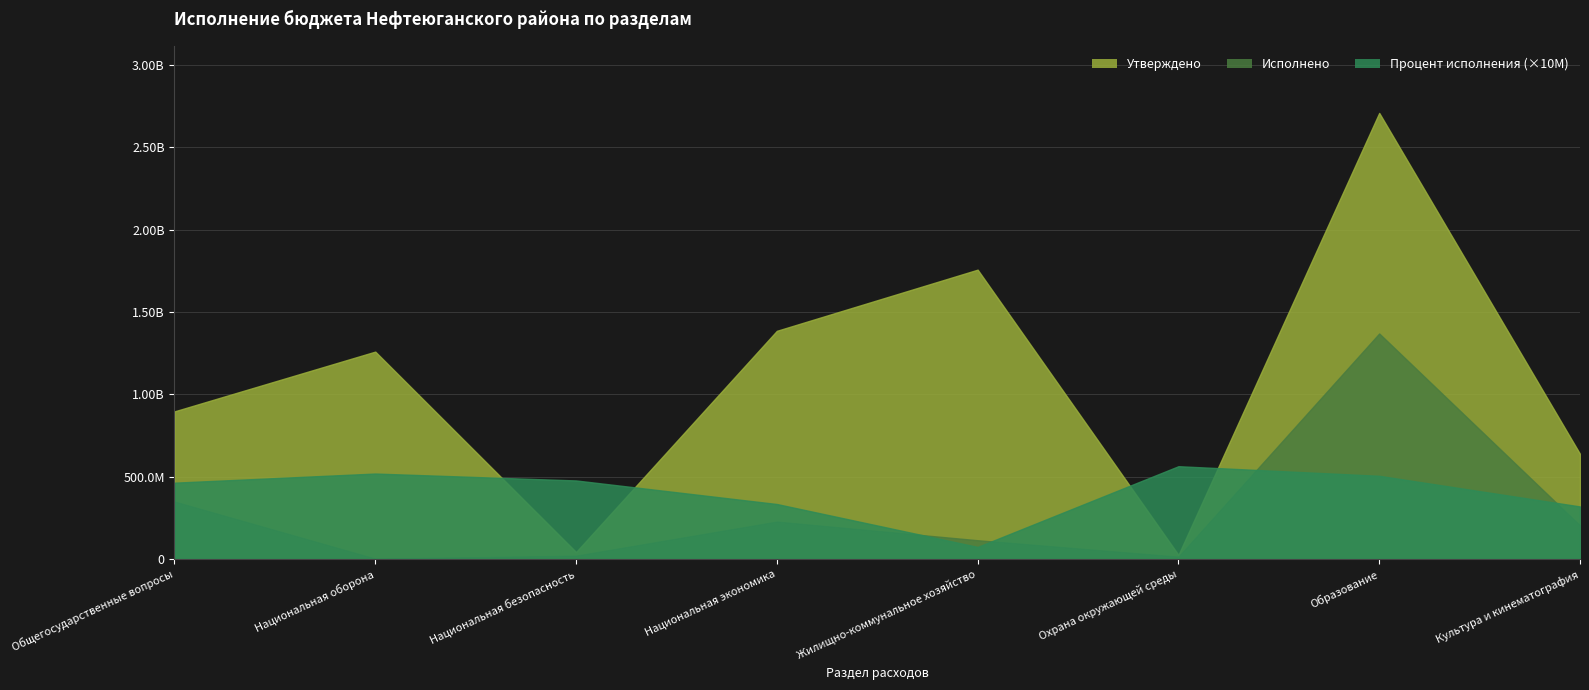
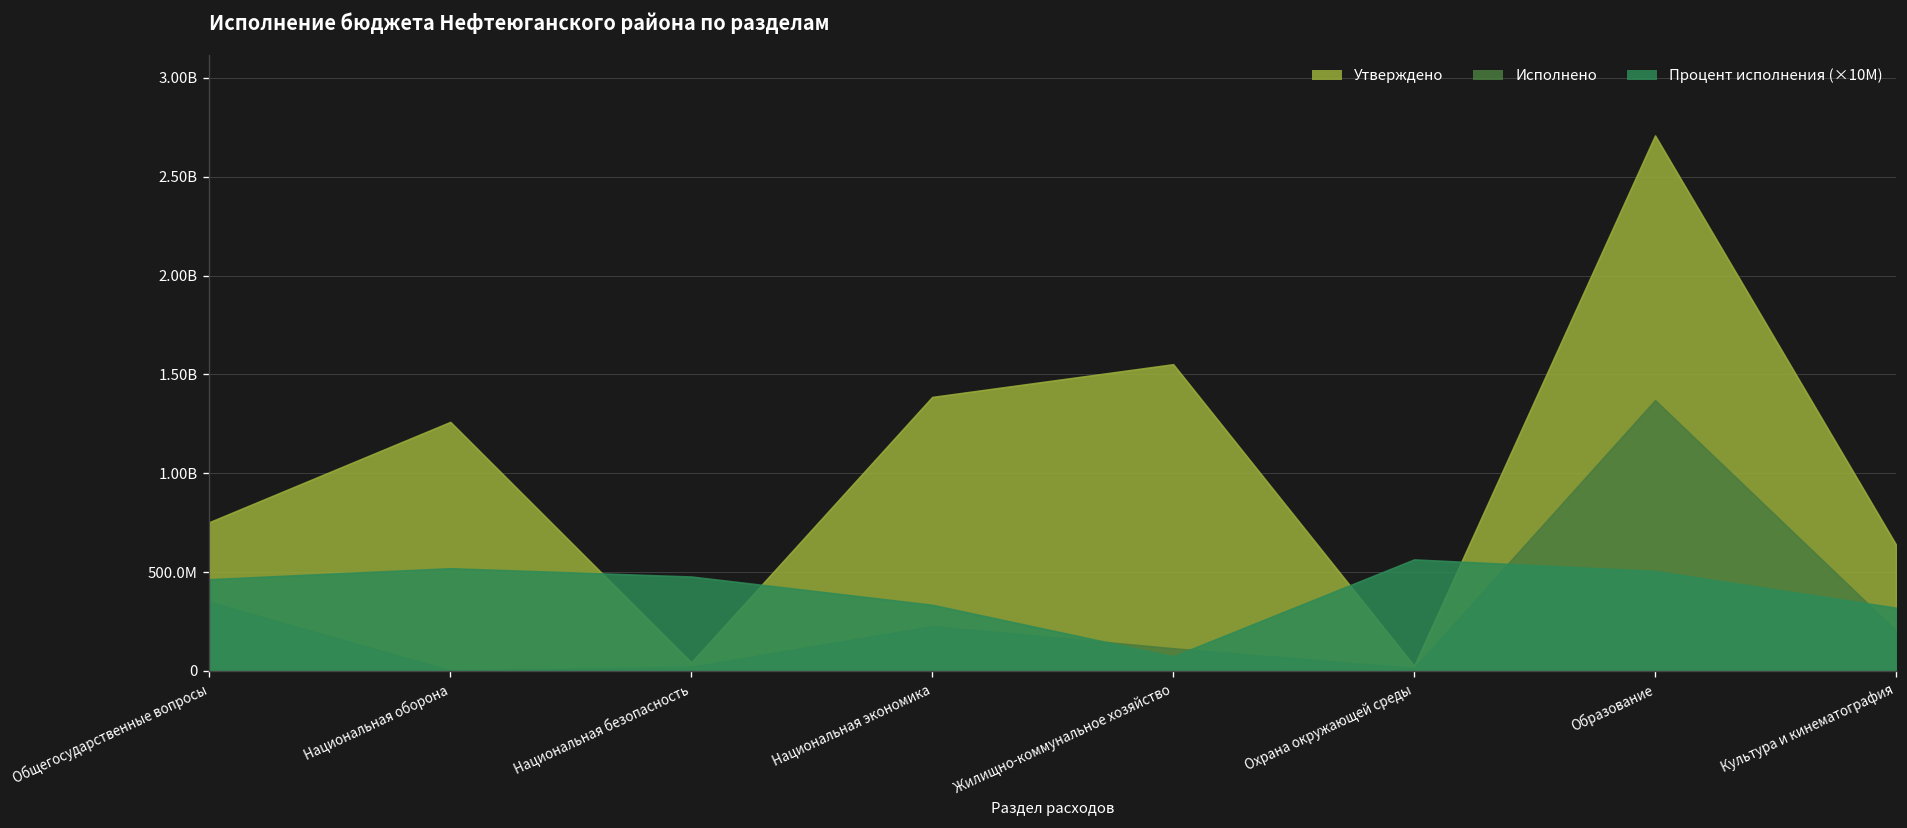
  {
    "Утверждено": {
-     "Общегосударственные вопросы": 900000000,
+     "Общегосударственные вопросы": 750000000,
      "Национальная оборона": 1260000000,
      "Национальная безопасность": 40000000,
      "Национальная экономика": 1390000000,
-     "Жилищно-коммунальное хозяйство": 1760000000,
+     "Жилищно-коммунальное хозяйство": 1550000000,
      "Образование": 2710000000,
      "Культура и кинематография": 640000000
    }
  }
